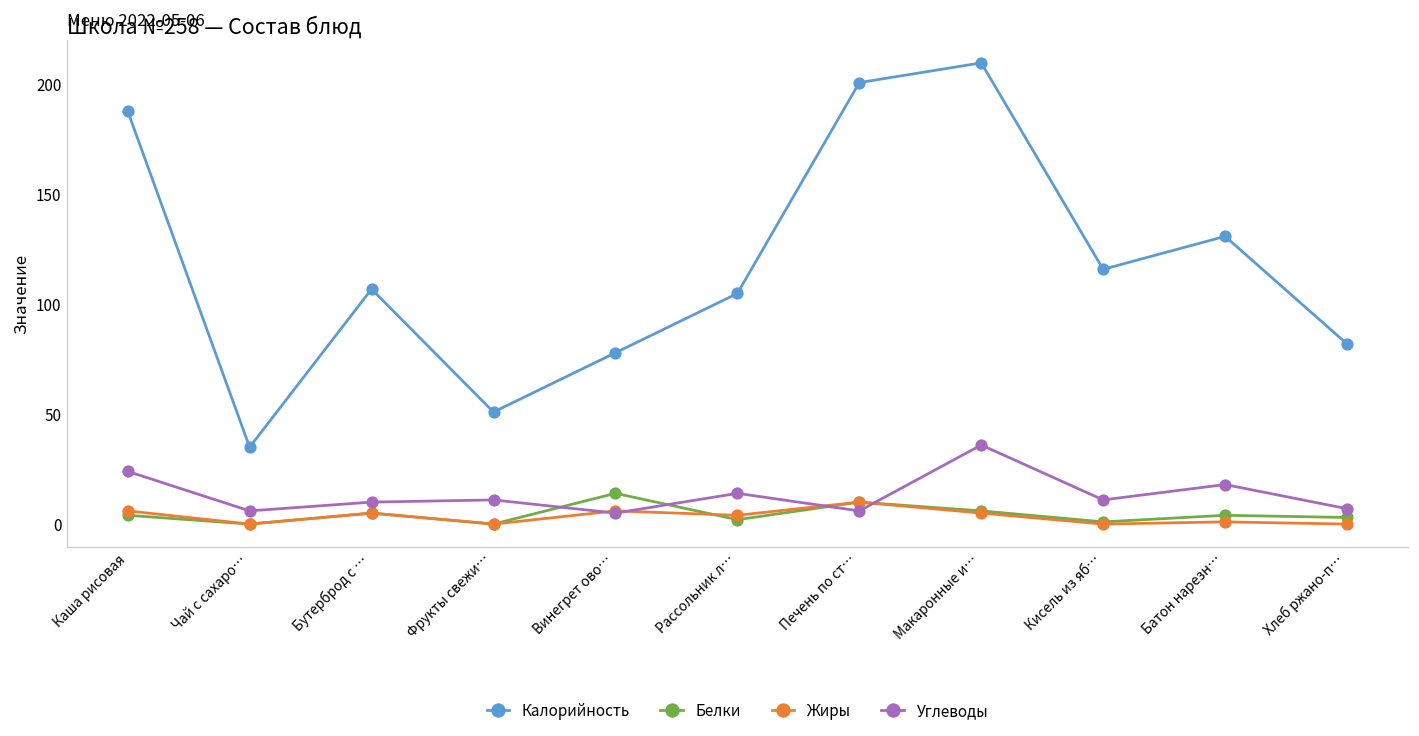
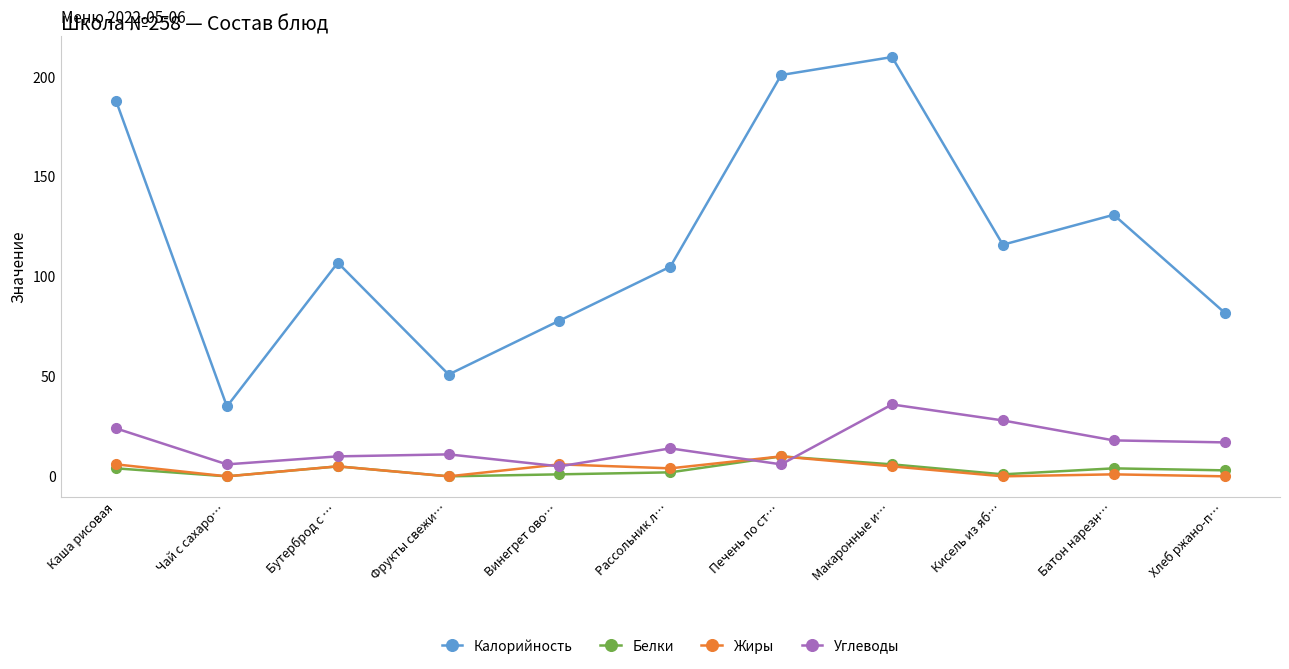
  {
    "Калорийность": {
      "Каша рисовая": 188,
      "Чай с сахаро…": 35,
      "Бутерброд с …": 107,
      "Фрукты свежи…": 51,
      "Винегрет ово…": 78,
      "Рассольник л…": 105,
      "Печень по ст…": 201,
      "Макаронные и…": 210,
      "Кисель из яб…": 116,
      "Батон нарезн…": 131,
      "Хлеб ржано-п…": 82
    },
    "Белки": {
      "Каша рисовая": 4,
-     "Винегрет ово…": 14,
+     "Винегрет ово…": 1,
      "Рассольник л…": 2,
      "Батон нарезн…": 4,
      "Хлеб ржано-п…": 3
    },
    "Жиры": {
      "Каша рисовая": 6,
      "Рассольник л…": 4,
      "Батон нарезн…": 1,
      "Хлеб ржано-п…": 0
    },
    "Углеводы": {
      "Каша рисовая": 24,
      "Чай с сахаро…": 6,
      "Бутерброд с …": 10,
      "Фрукты свежи…": 11,
      "Рассольник л…": 14,
      "Печень по ст…": 6,
      "Макаронные и…": 36,
-     "Кисель из яб…": 11,
+     "Кисель из яб…": 28,
      "Батон нарезн…": 18,
-     "Хлеб ржано-п…": 7
+     "Хлеб ржано-п…": 17
    }
  }
